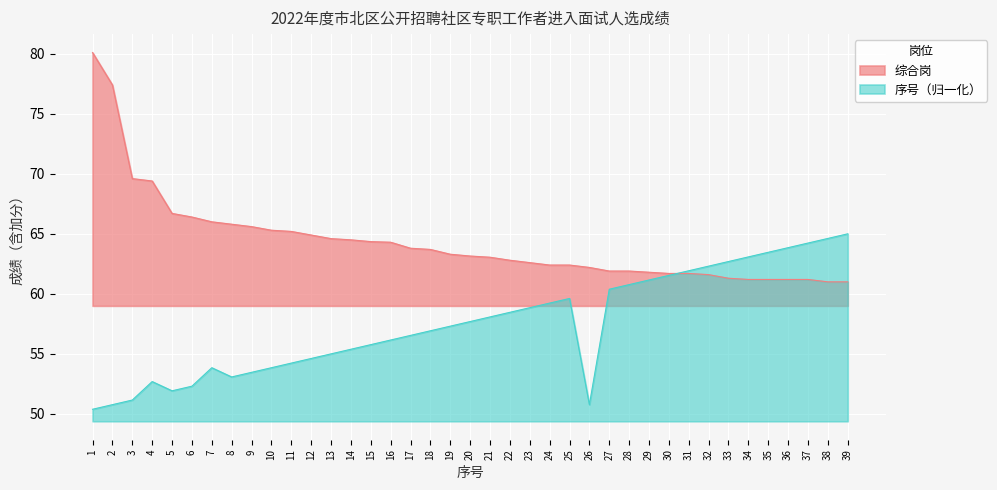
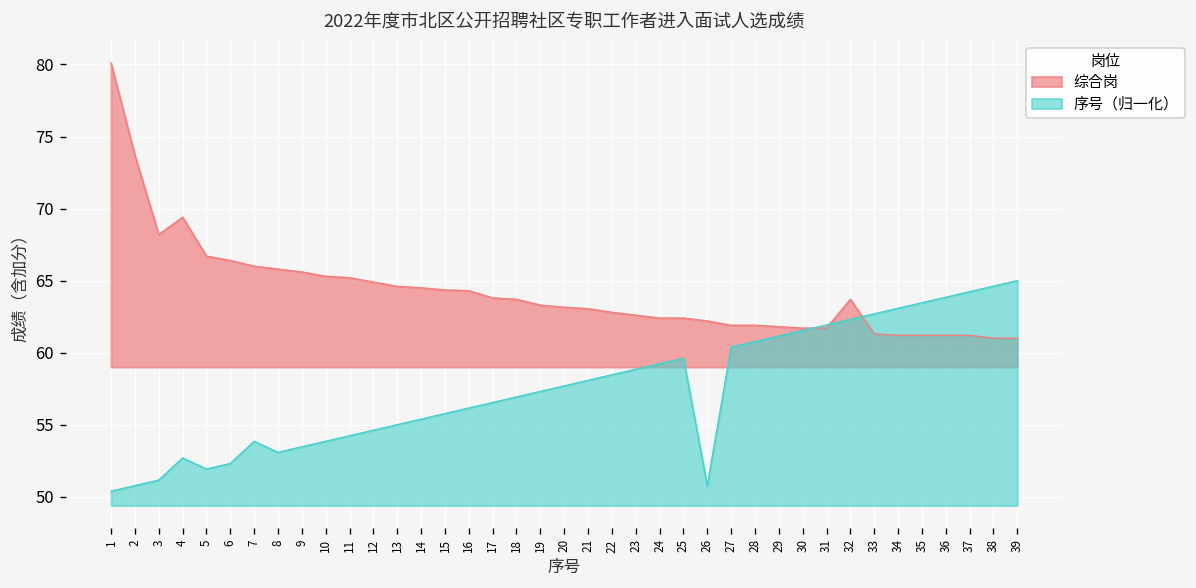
  {
    "综合岗": {
      "1": 80.1,
-     "2": 77.4,
-     "3": 69.6,
+     "2": 73.7,
+     "3": 68.2,
      "4": 69.4,
      "5": 66.7,
      "6": 66.4,
      "7": 66.0,
      "8": 65.8,
      "9": 65.6,
      "10": 65.3,
      "11": 65.2,
      "12": 64.9,
      "13": 64.6,
      "14": 64.5,
      "15": 64.4,
      "16": 64.3,
      "17": 63.8,
      "18": 63.7,
      "19": 63.3,
      "20": 63.2,
      "21": 63.1,
      "22": 62.8,
      "23": 62.6,
      "24": 62.4,
      "25": 62.4,
      "26": 62.2,
      "27": 61.9,
      "28": 61.9,
      "29": 61.8,
      "31": 61.7,
-     "32": 61.6,
+     "32": 63.7,
      "33": 61.3,
      "34": 61.2,
      "35": 61.2,
      "36": 61.2,
      "37": 61.2,
      "38": 61.0,
      "39": 61.0
    },
    "序号（归一化）": {
      "1": 50.4,
      "2": 50.8,
      "3": 51.2,
      "4": 52.7,
      "5": 51.9,
      "6": 52.3,
      "7": 53.8,
      "8": 53.1,
      "9": 53.5,
      "10": 53.8,
      "11": 54.2,
      "12": 54.6,
      "13": 55.0,
      "14": 55.4,
      "15": 55.8,
      "16": 56.2,
      "17": 56.5,
      "18": 56.9,
      "19": 57.3,
      "20": 57.7,
      "21": 58.1,
      "22": 58.5,
      "23": 58.8,
      "24": 59.2,
      "25": 59.6,
      "26": 50.8,
      "27": 60.4,
      "28": 60.8,
      "29": 61.2,
      "31": 61.9,
      "32": 62.3,
      "33": 62.7,
      "34": 63.1,
      "35": 63.5,
      "36": 63.8,
      "37": 64.2,
      "38": 64.6,
      "39": 65.0
    }
  }
